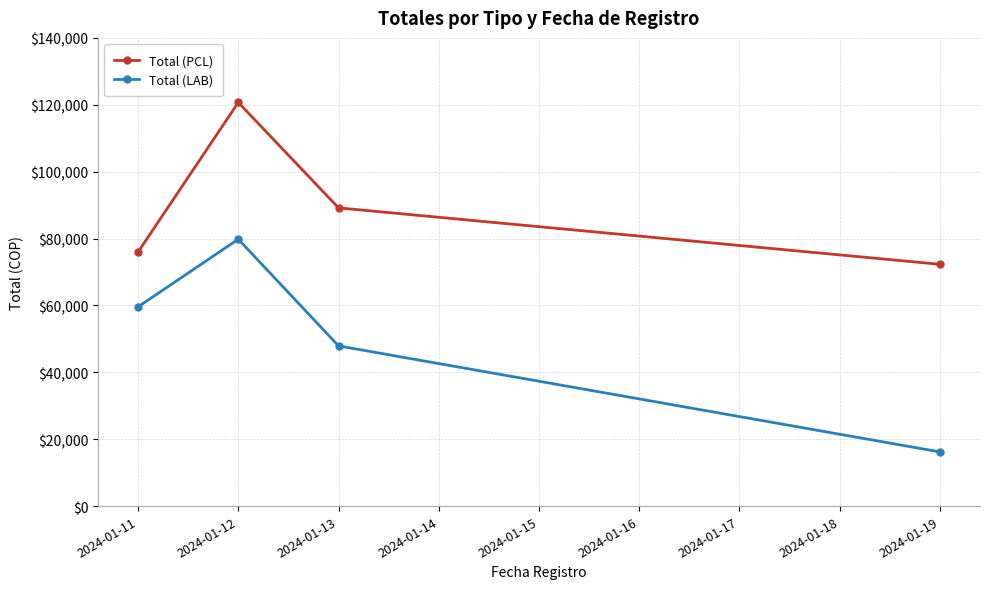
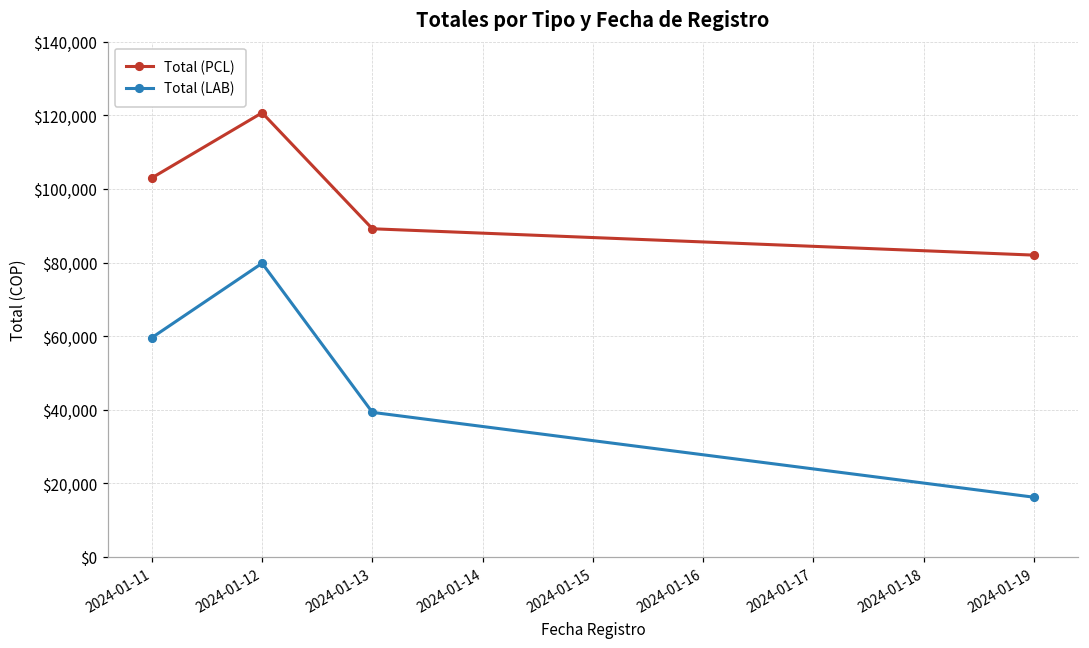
  {
    "Total (PCL)": {
-     "2024-01-11": "$76,000",
+     "2024-01-11": "$103,000",
      "2024-01-12": "$121,000",
      "2024-01-13": "$89,000",
-     "2024-01-19": "$72,000"
+     "2024-01-19": "$82,000"
    },
    "Total (LAB)": {
      "2024-01-11": "$60,000",
      "2024-01-12": "$80,000",
-     "2024-01-13": "$48,000",
+     "2024-01-13": "$39,000",
      "2024-01-19": "$16,000"
    }
  }
